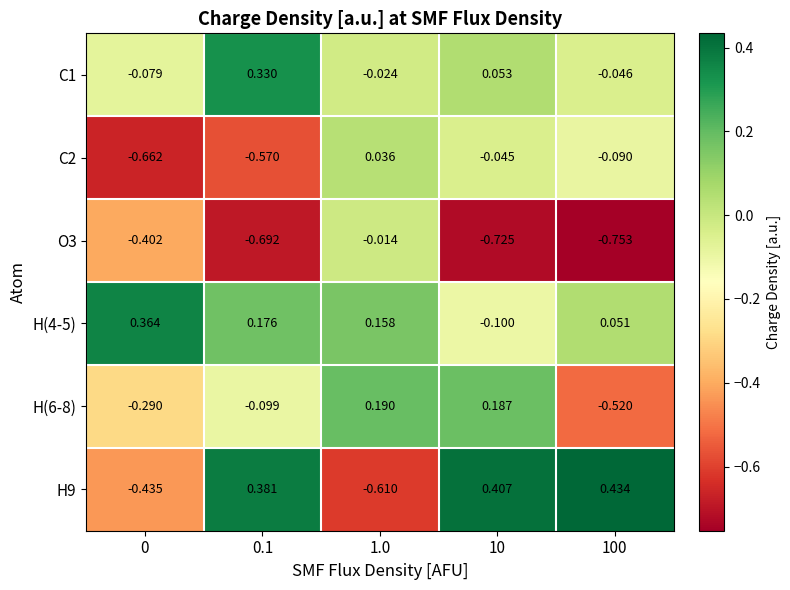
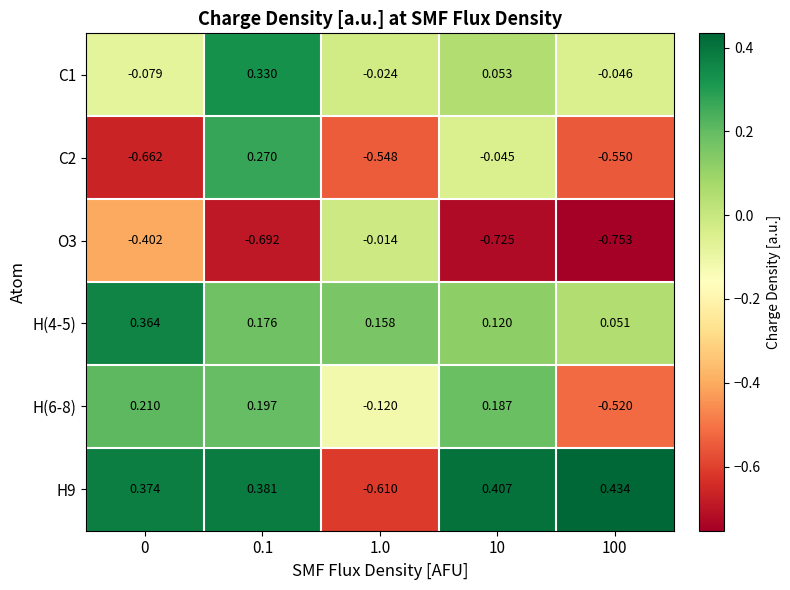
  {
    "C1": {
      "0": -0.079,
      "0.1": 0.330,
      "1.0": -0.024,
      "10": 0.053,
      "100": -0.046
    },
    "C2": {
      "0": -0.662,
-     "0.1": -0.570,
-     "1.0": 0.036,
+     "0.1": 0.270,
+     "1.0": -0.548,
      "10": -0.045,
-     "100": -0.090
+     "100": -0.550
    },
    "O3": {
      "0": -0.402,
      "0.1": -0.692,
      "1.0": -0.014,
      "10": -0.725,
      "100": -0.753
    },
    "H(4-5)": {
      "0": 0.364,
      "0.1": 0.176,
      "1.0": 0.158,
-     "10": -0.100,
+     "10": 0.120,
      "100": 0.051
    },
    "H(6-8)": {
-     "0": -0.290,
-     "0.1": -0.099,
-     "1.0": 0.190,
+     "0": 0.210,
+     "0.1": 0.197,
+     "1.0": -0.120,
      "10": 0.187,
      "100": -0.520
    },
    "H9": {
-     "0": -0.435,
+     "0": 0.374,
      "0.1": 0.381,
      "1.0": -0.610,
      "10": 0.407,
      "100": 0.434
    }
  }
